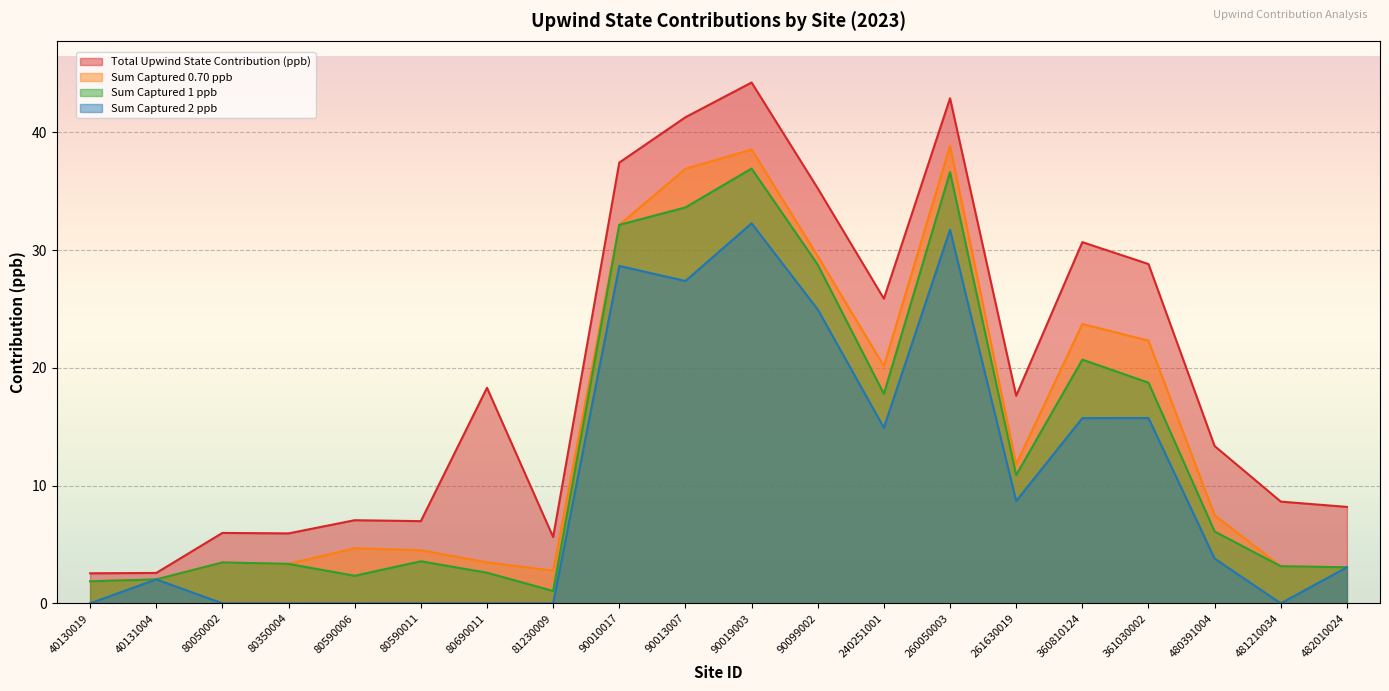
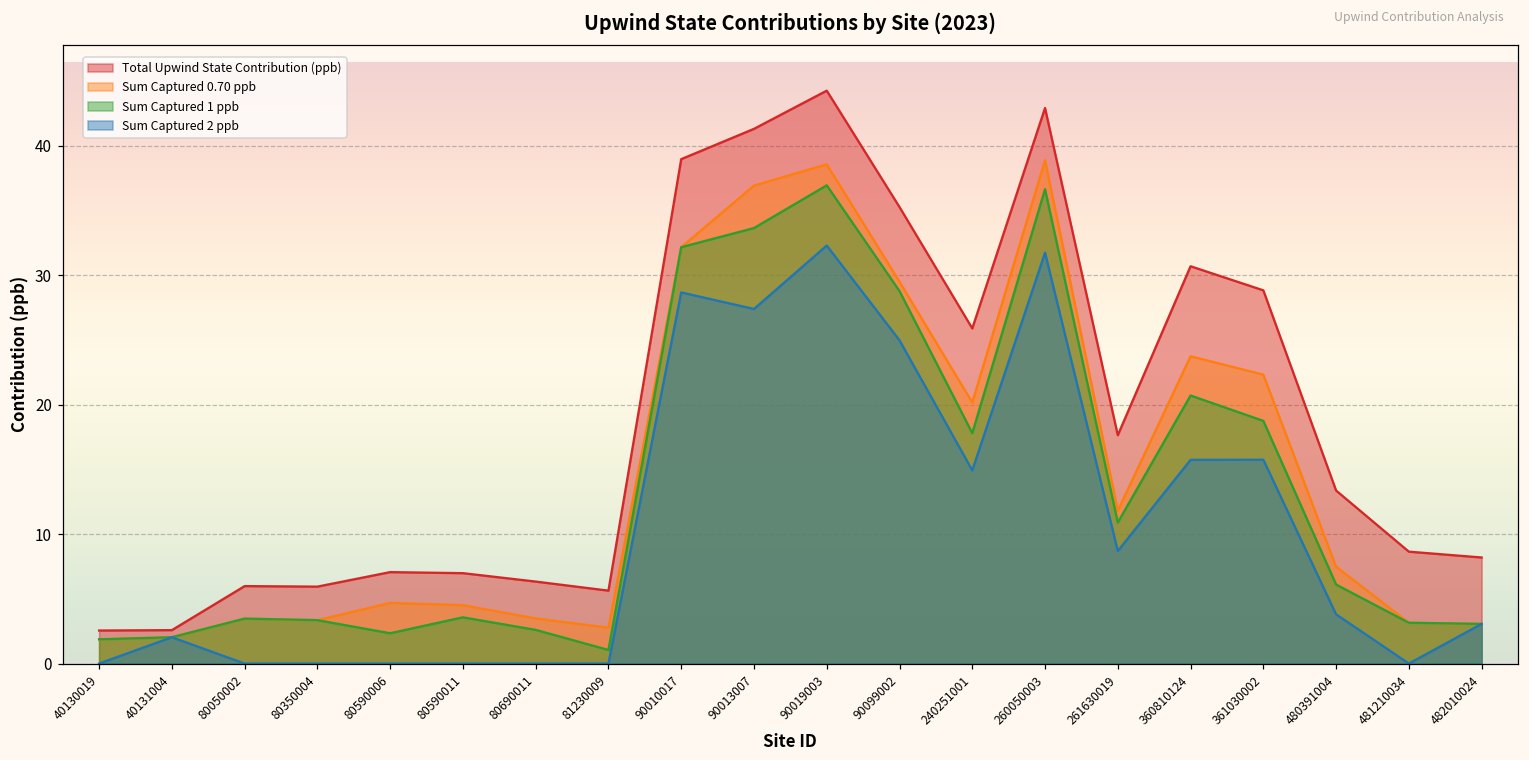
  {
    "Total Upwind State Contribution (ppb)": {
      "40130019": 2.6,
      "40131004": 2.6,
      "80050002": 6.0,
      "80350004": 5.9,
      "80590006": 7.1,
      "80590011": 7.0,
-     "80690011": 18.3,
+     "80690011": 6.3,
      "81230009": 5.6,
-     "90010017": 37.4,
+     "90010017": 39.0,
      "90013007": 41.3,
      "90019003": 44.2,
      "90099002": 35.3,
      "240251001": 25.9,
      "260050003": 42.9,
      "261630019": 17.6,
      "360810124": 30.7,
      "361030002": 28.8,
      "480391004": 13.4,
      "481210034": 8.6,
      "482010024": 8.2
    },
    "Sum Captured 0.70 ppb": {
      "80590006": 4.7,
      "80590011": 4.5,
      "80690011": 3.5,
      "81230009": 2.8,
      "90013007": 36.9,
      "90019003": 38.6,
      "90099002": 29.5,
      "240251001": 20.2,
      "260050003": 38.9,
      "261630019": 11.8,
      "360810124": 23.7,
      "361030002": 22.3,
      "480391004": 7.5
    },
    "Sum Captured 1 ppb": {
      "80590006": 2.3,
      "80590011": 3.6,
      "80690011": 2.6,
      "81230009": 1.1,
      "90013007": 33.6,
      "90019003": 36.9,
      "90099002": 28.8,
      "240251001": 17.8,
      "260050003": 36.6,
      "261630019": 10.9,
      "360810124": 20.7,
      "361030002": 18.7,
      "480391004": 6.1
    },
    "Sum Captured 2 ppb": {
      "40130019": 0.0,
      "80050002": 0.0,
      "80350004": 0.0,
      "80590006": 0.0,
      "80590011": 0.0,
      "80690011": 0.0,
      "81230009": 0.0,
      "90010017": 28.7,
      "90013007": 27.4,
      "90019003": 32.3,
      "90099002": 25.0,
      "240251001": 14.9,
      "260050003": 31.7,
      "261630019": 8.7,
      "360810124": 15.7,
      "361030002": 15.7,
      "480391004": 3.8,
      "481210034": 0.0
    }
  }
